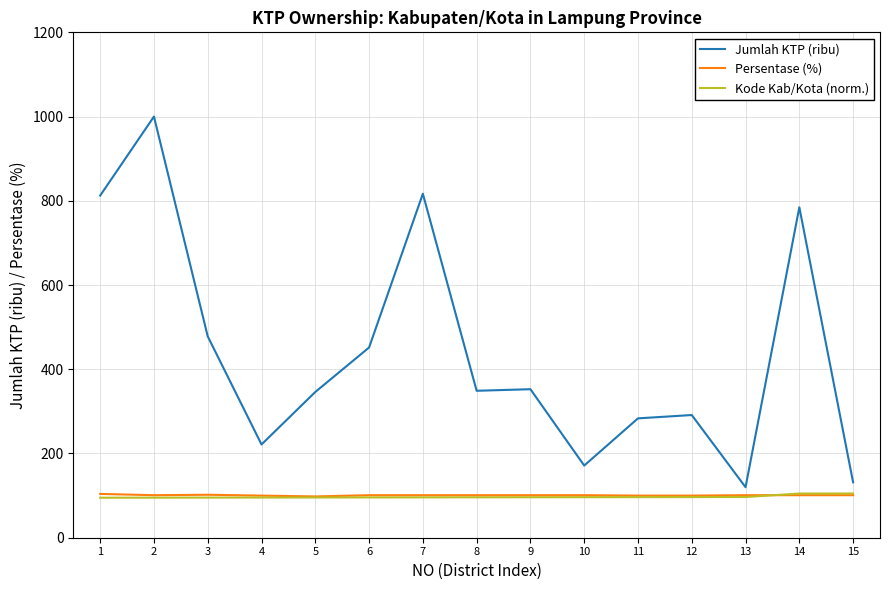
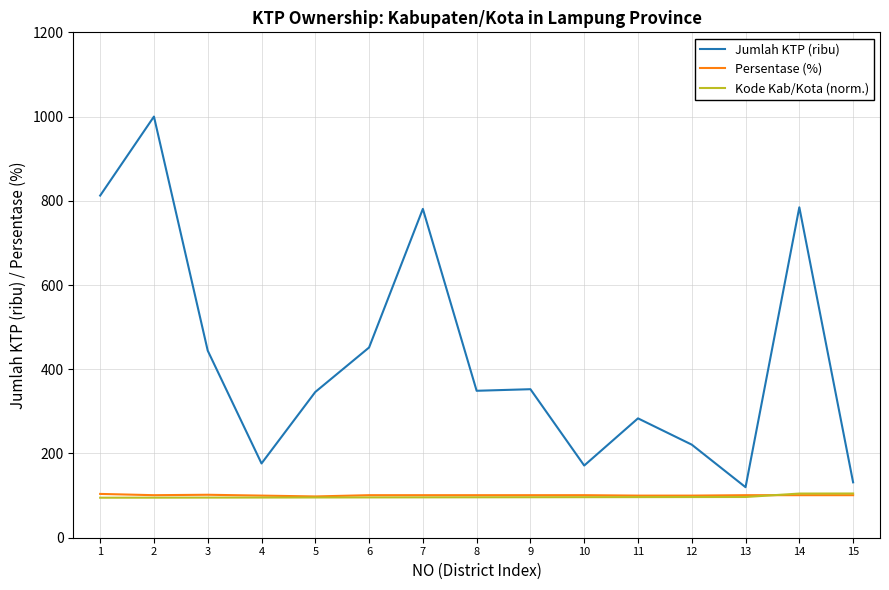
  {
    "Jumlah KTP (ribu)": {
      "1": 810,
      "2": 1000,
-     "3": 480,
-     "4": 220,
+     "3": 440,
+     "4": 180,
      "5": 350,
      "6": 450,
-     "7": 820,
+     "7": 780,
      "8": 350,
      "9": 350,
      "10": 170,
      "11": 280,
-     "12": 290,
+     "12": 220,
      "13": 120,
      "14": 780,
      "15": 130
    },
    "Persentase (%)": {
      "1": 100,
      "3": 100
    },
    "Kode Kab/Kota (norm.)": {
      "1": 100,
      "3": 100
    }
  }
